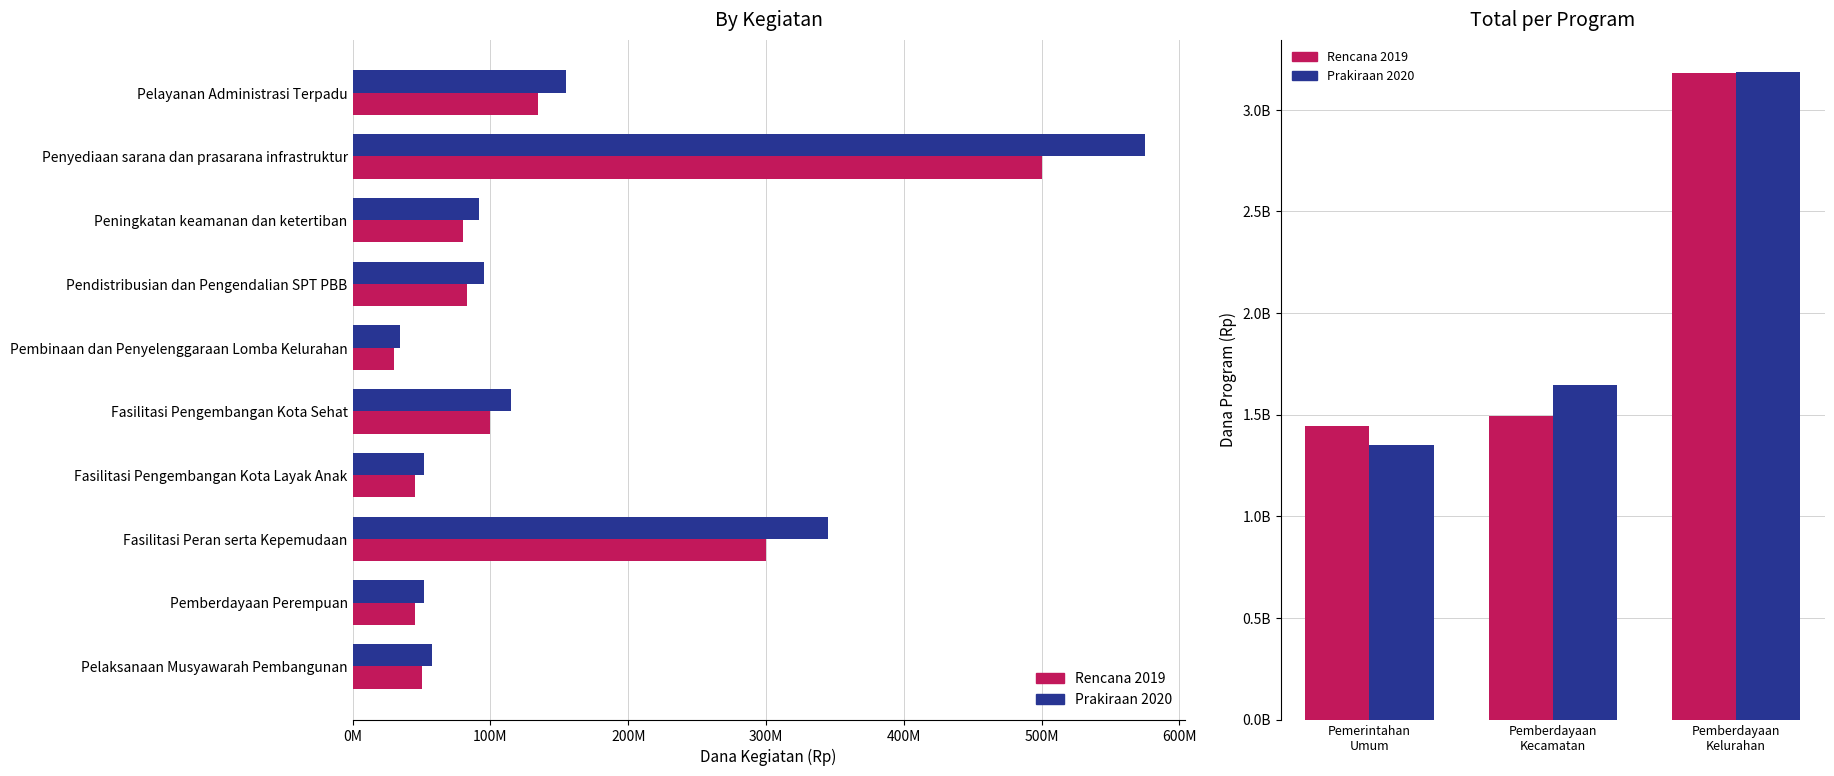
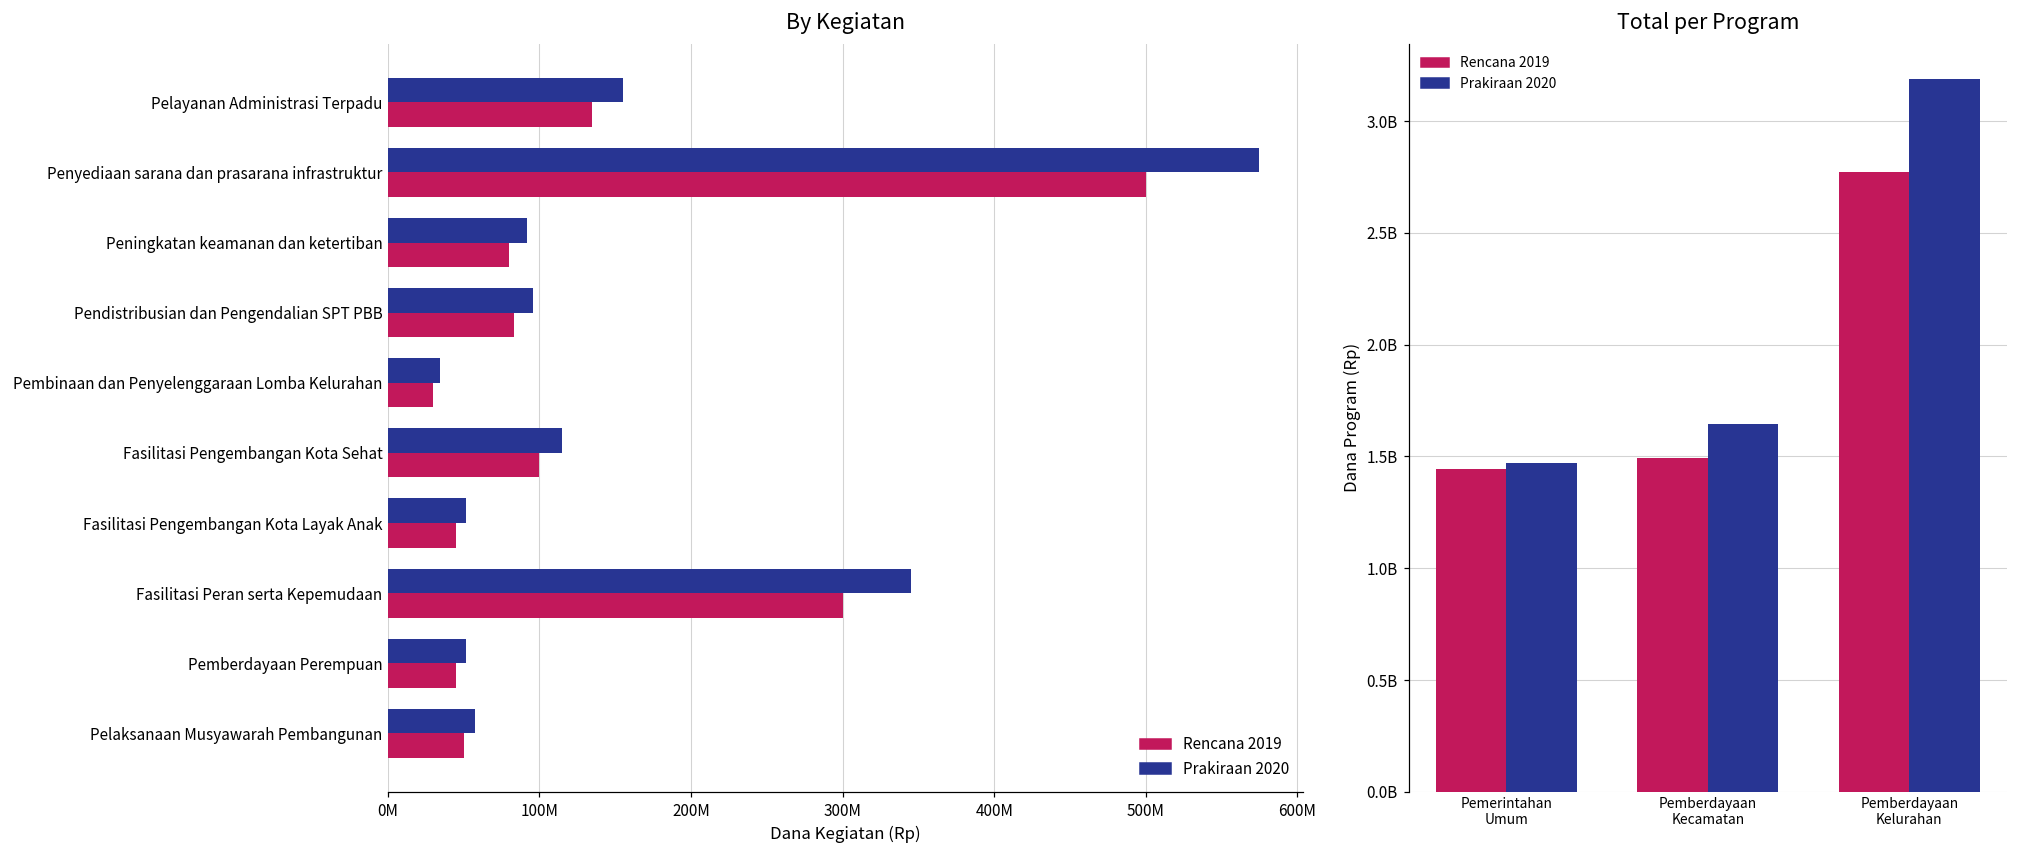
  {
    "Total per Program": {
      "Rencana 2019": {
        "Pemerintahan Umum": 1440000000,
        "Pemberdayaan Kecamatan": 1490000000,
-       "Pemberdayaan Kelurahan": 3180000000
+       "Pemberdayaan Kelurahan": 2770000000
      },
      "Prakiraan 2020": {
-       "Pemerintahan Umum": 1350000000,
+       "Pemerintahan Umum": 1470000000,
        "Pemberdayaan Kecamatan": 1640000000,
        "Pemberdayaan Kelurahan": 3190000000
      }
    }
  }
